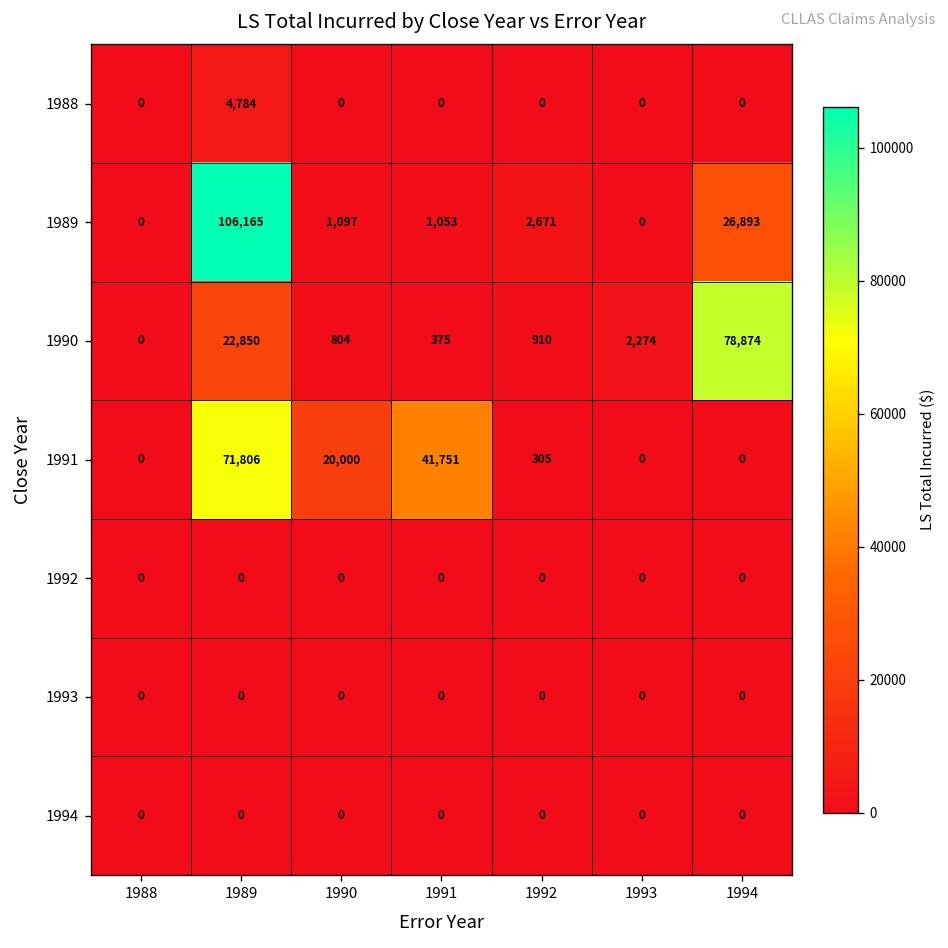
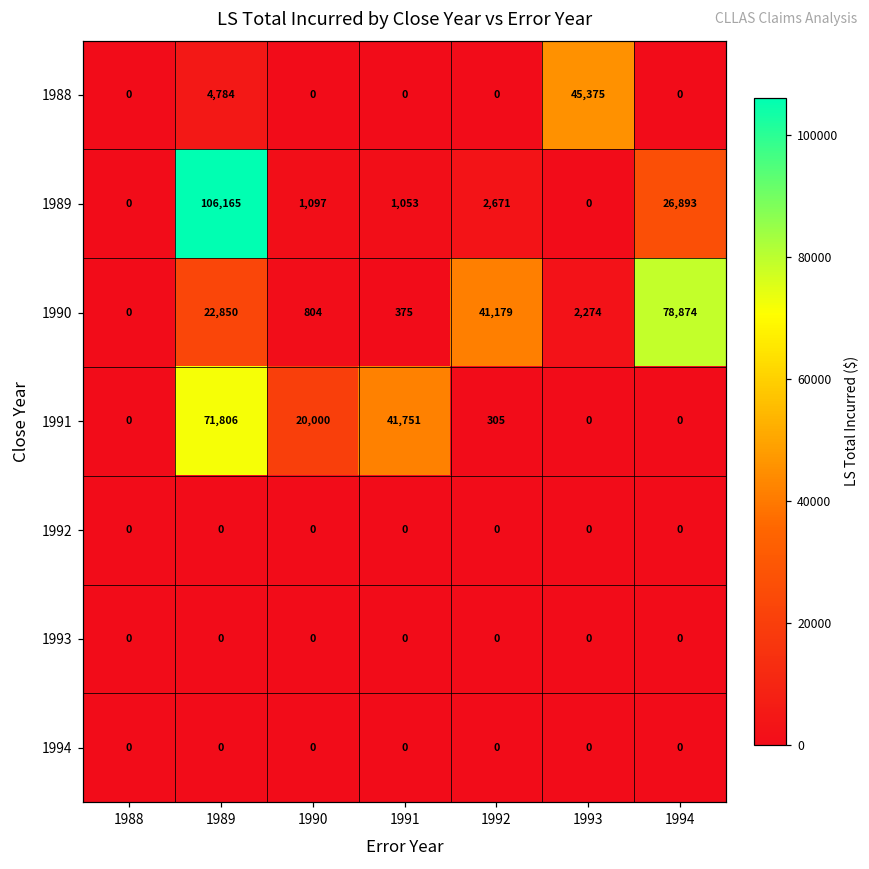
  {
    "1988": {
      "1988": "0",
      "1989": "4,784",
      "1990": "0",
      "1991": "0",
      "1992": "0",
-     "1993": "0",
+     "1993": "45,375",
      "1994": "0"
    },
    "1989": {
      "1988": "0",
      "1989": "106,165",
      "1990": "1,097",
      "1991": "1,053",
      "1992": "2,671",
      "1993": "0",
      "1994": "26,893"
    },
    "1990": {
      "1988": "0",
      "1989": "22,850",
      "1990": "804",
      "1991": "375",
-     "1992": "910",
+     "1992": "41,179",
      "1993": "2,274",
      "1994": "78,874"
    },
    "1991": {
      "1988": "0",
      "1989": "71,806",
      "1990": "20,000",
      "1991": "41,751",
      "1992": "305",
      "1993": "0",
      "1994": "0"
    },
    "1992": {
      "1988": "0",
      "1989": "0",
      "1990": "0",
      "1991": "0",
      "1992": "0",
      "1993": "0",
      "1994": "0"
    },
    "1993": {
      "1988": "0",
      "1989": "0",
      "1990": "0",
      "1991": "0",
      "1992": "0",
      "1993": "0",
      "1994": "0"
    },
    "1994": {
      "1988": "0",
      "1989": "0",
      "1990": "0",
      "1991": "0",
      "1992": "0",
      "1993": "0",
      "1994": "0"
    }
  }
